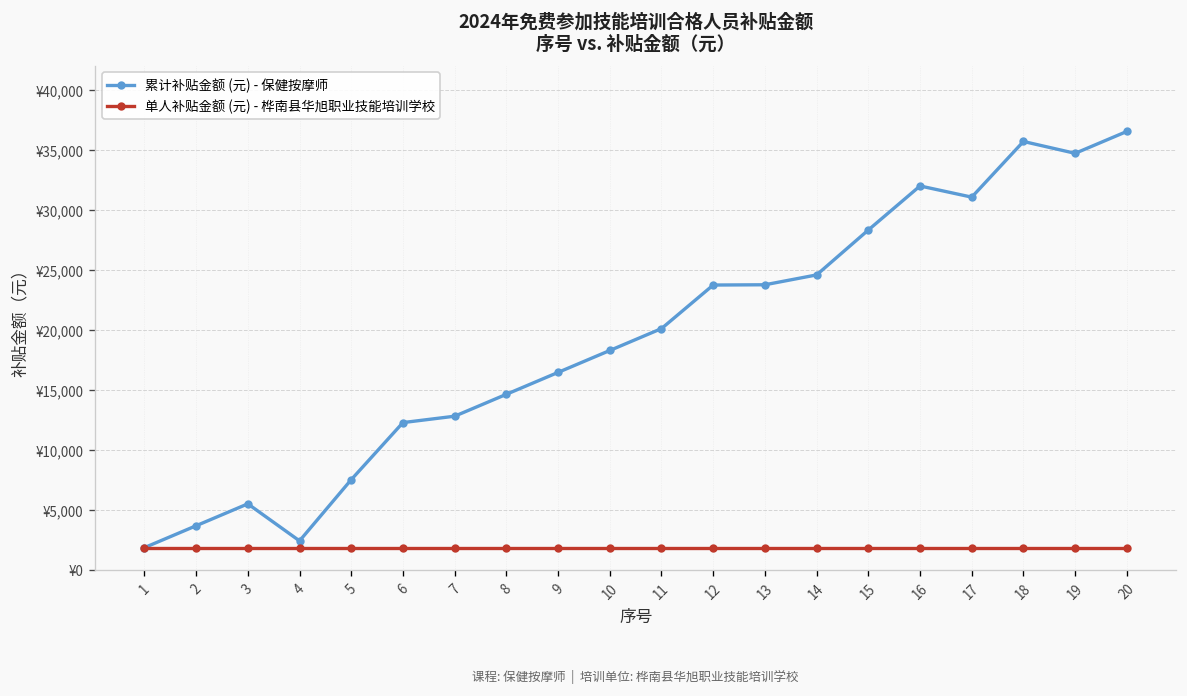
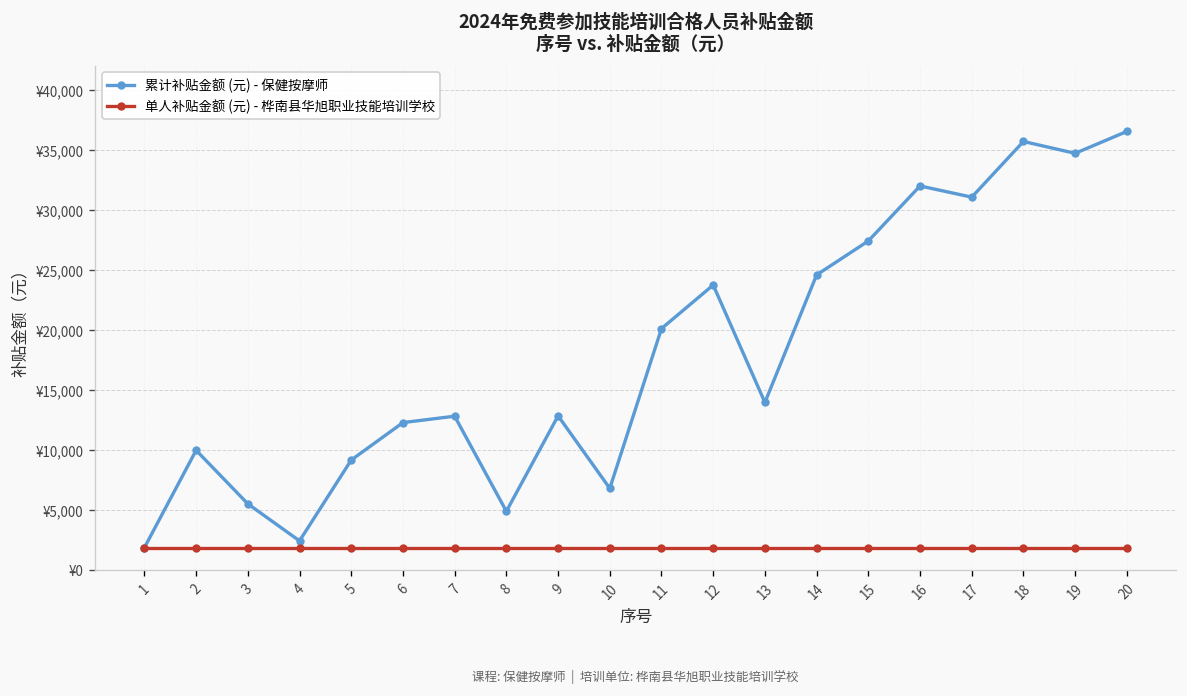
  {
    "累计补贴金额 (元) - 保健按摩师": {
-     "2": "¥4,000",
+     "2": "¥10,000",
      "3": "¥5,000",
      "4": "¥2,000",
-     "5": "¥7,000",
+     "5": "¥9,000",
      "6": "¥12,000",
      "7": "¥13,000",
-     "8": "¥15,000",
-     "9": "¥16,000",
-     "10": "¥18,000",
+     "8": "¥5,000",
+     "9": "¥13,000",
+     "10": "¥7,000",
      "11": "¥20,000",
      "12": "¥24,000",
-     "13": "¥24,000",
+     "13": "¥14,000",
      "14": "¥25,000",
-     "15": "¥28,000",
+     "15": "¥27,000",
      "16": "¥32,000",
      "17": "¥31,000",
      "18": "¥36,000",
      "19": "¥35,000",
      "20": "¥37,000"
    },
    "单人补贴金额 (元) - 桦南县华旭职业技能培训学校": {
      "2": "¥2,000",
      "3": "¥2,000",
      "4": "¥2,000",
      "5": "¥2,000",
      "6": "¥2,000",
      "7": "¥2,000",
      "8": "¥2,000",
      "9": "¥2,000",
      "10": "¥2,000",
      "11": "¥2,000",
      "12": "¥2,000",
      "13": "¥2,000",
      "14": "¥2,000",
      "15": "¥2,000",
      "16": "¥2,000",
      "17": "¥2,000",
      "18": "¥2,000",
      "19": "¥2,000",
      "20": "¥2,000"
    }
  }
